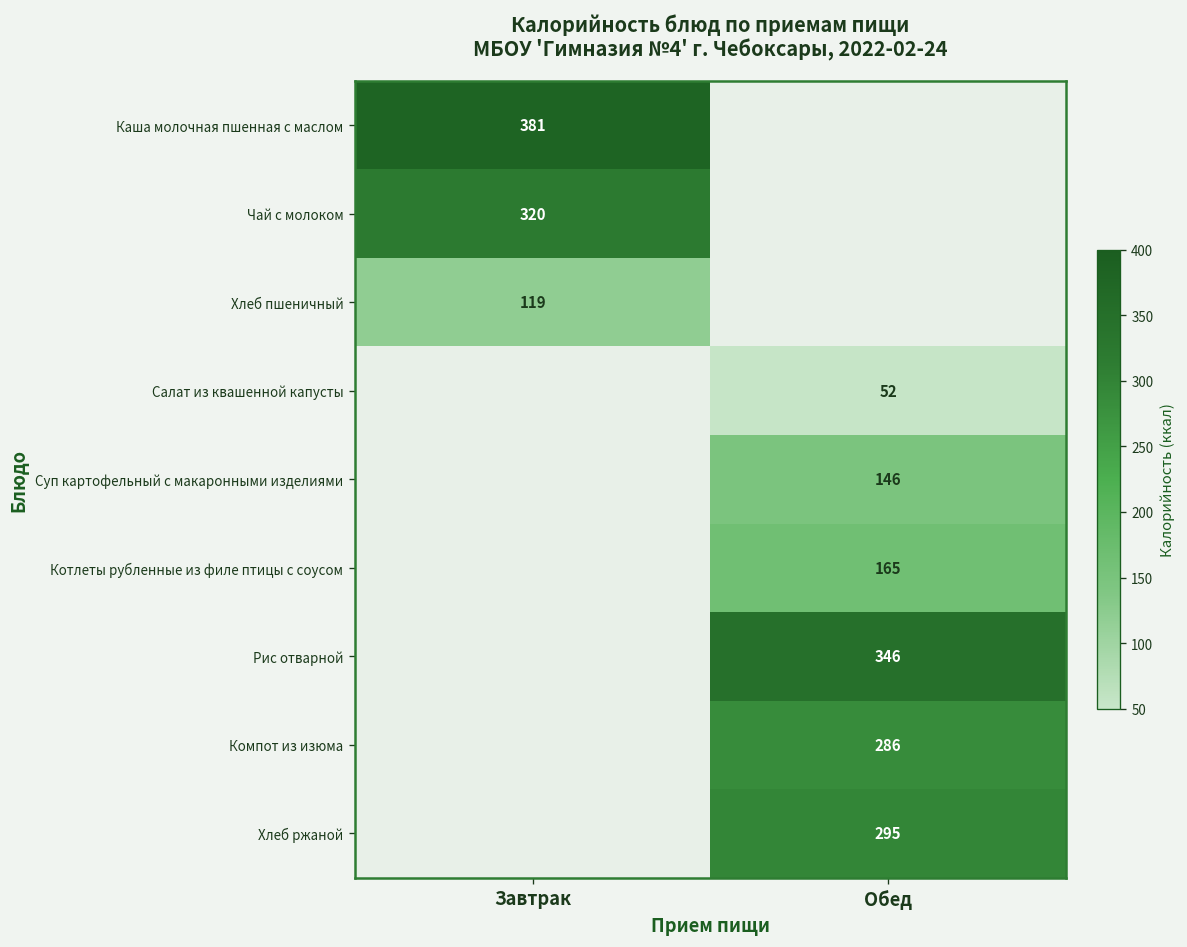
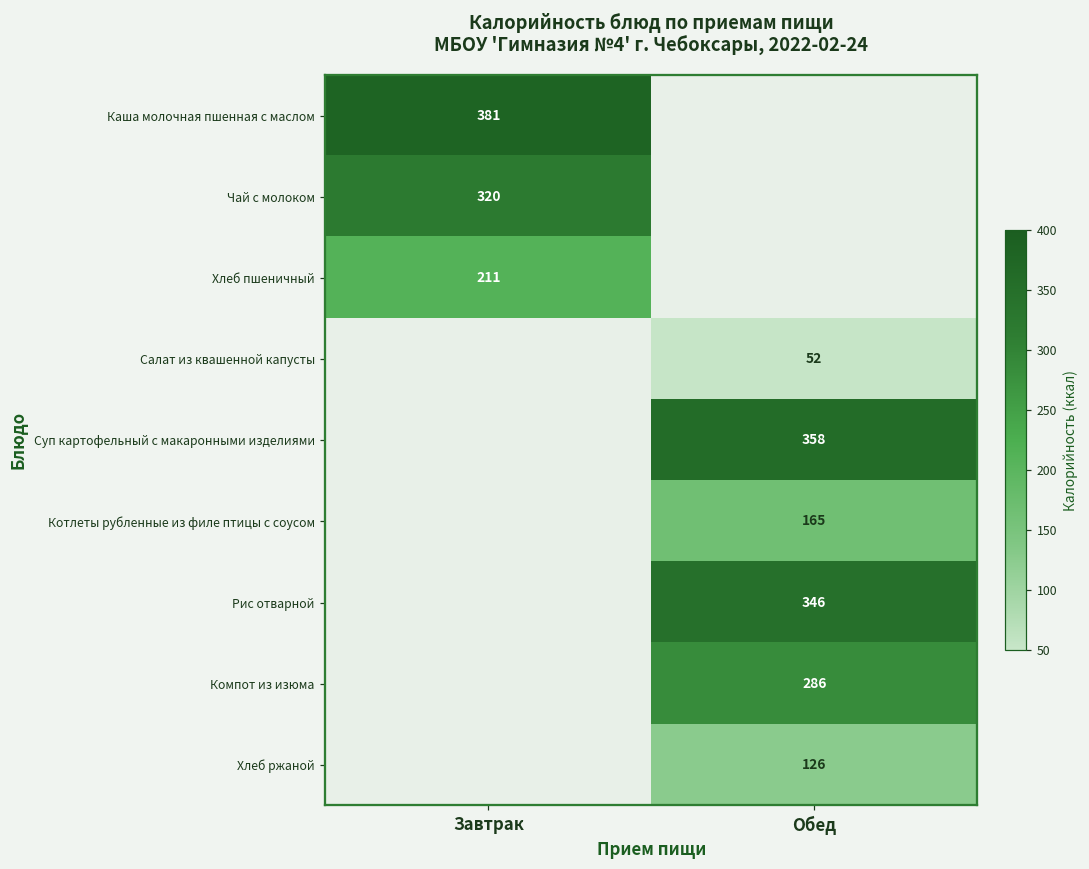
  {
    "Каша молочная пшенная с маслом": {
      "Завтрак": 381
    },
    "Чай с молоком": {
      "Завтрак": 320
    },
    "Хлеб пшеничный": {
-     "Завтрак": 119
+     "Завтрак": 211
    },
    "Салат из квашенной капусты": {
      "Обед": 52
    },
    "Суп картофельный с макаронными изделиями": {
-     "Обед": 146
+     "Обед": 358
    },
    "Котлеты рубленные из филе птицы с соусом": {
      "Обед": 165
    },
    "Рис отварной": {
      "Обед": 346
    },
    "Компот из изюма": {
      "Обед": 286
    },
    "Хлеб ржаной": {
-     "Обед": 295
+     "Обед": 126
    }
  }
